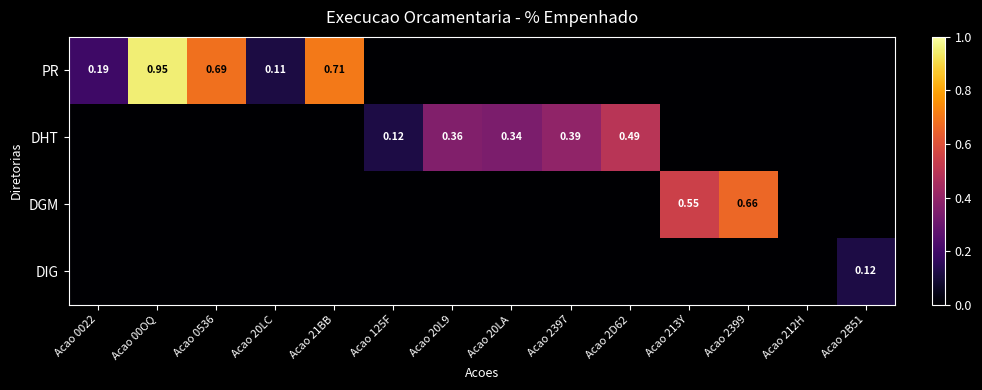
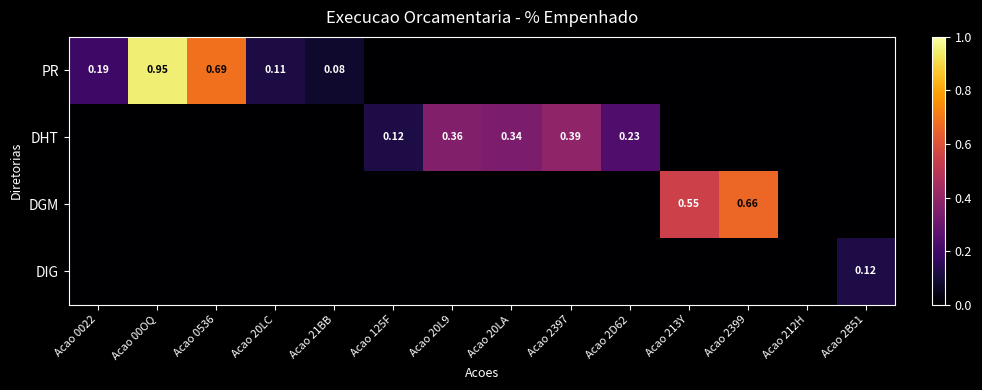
  {
    "PR": {
      "Acao 0022": 0.19,
      "Acao 00OQ": 0.95,
      "Acao 0536": 0.69,
      "Acao 20LC": 0.11,
-     "Acao 21BB": 0.71
+     "Acao 21BB": 0.08
    },
    "DHT": {
      "Acao 125F": 0.12,
      "Acao 20L9": 0.36,
      "Acao 20LA": 0.34,
      "Acao 2397": 0.39,
-     "Acao 2D62": 0.49
+     "Acao 2D62": 0.23
    },
    "DGM": {
      "Acao 213Y": 0.55,
      "Acao 2399": 0.66
    },
    "DIG": {
      "Acao 2B51": 0.12
    }
  }
